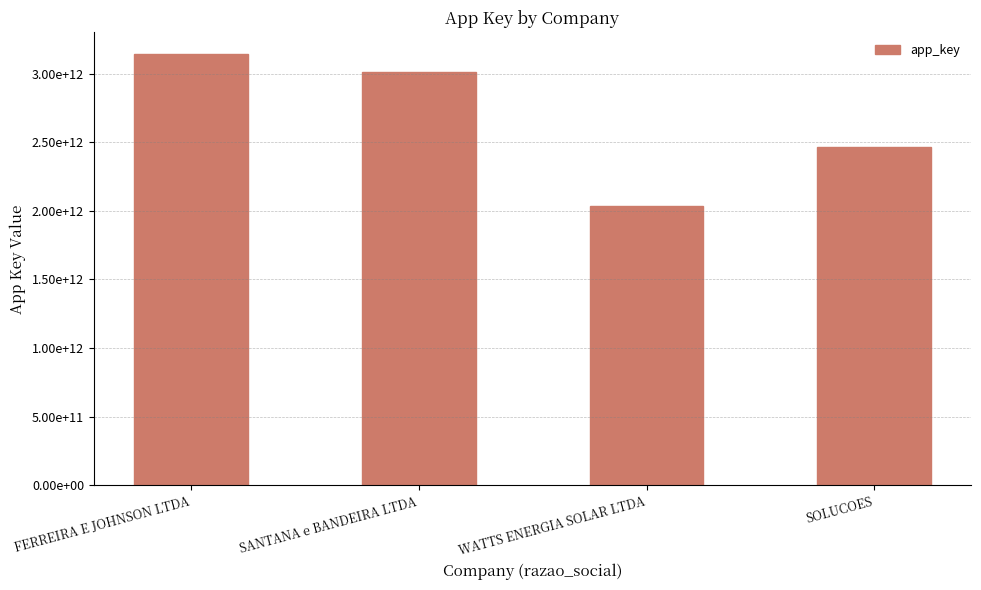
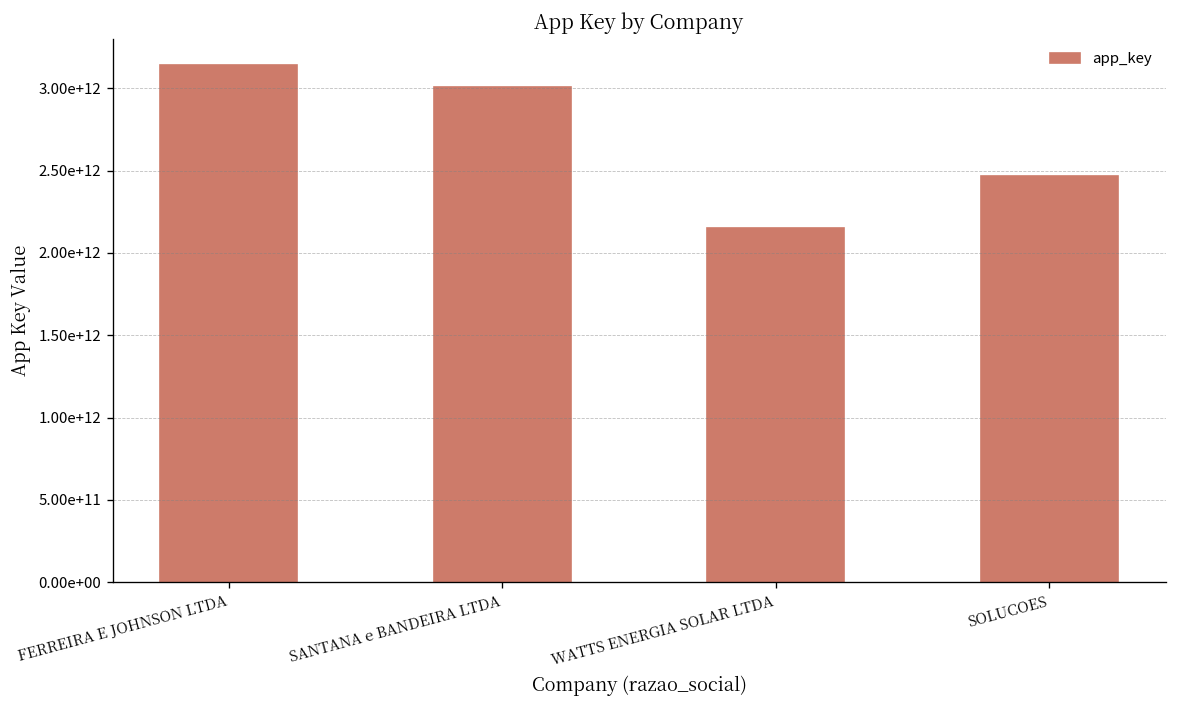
  {
    "FERREIRA E JOHNSON LTDA": 3140000000000,
    "SANTANA e BANDEIRA LTDA": 3010000000000,
-   "WATTS ENERGIA SOLAR LTDA": 2040000000000,
+   "WATTS ENERGIA SOLAR LTDA": 2150000000000,
    "SOLUCOES": 2470000000000
  }
